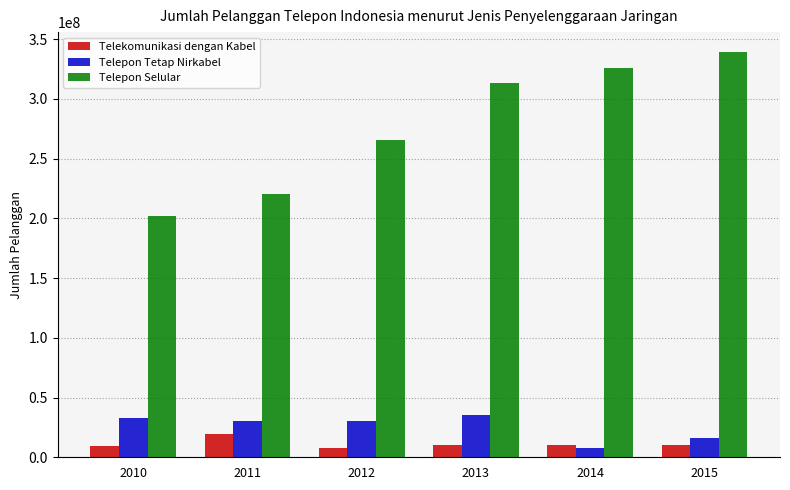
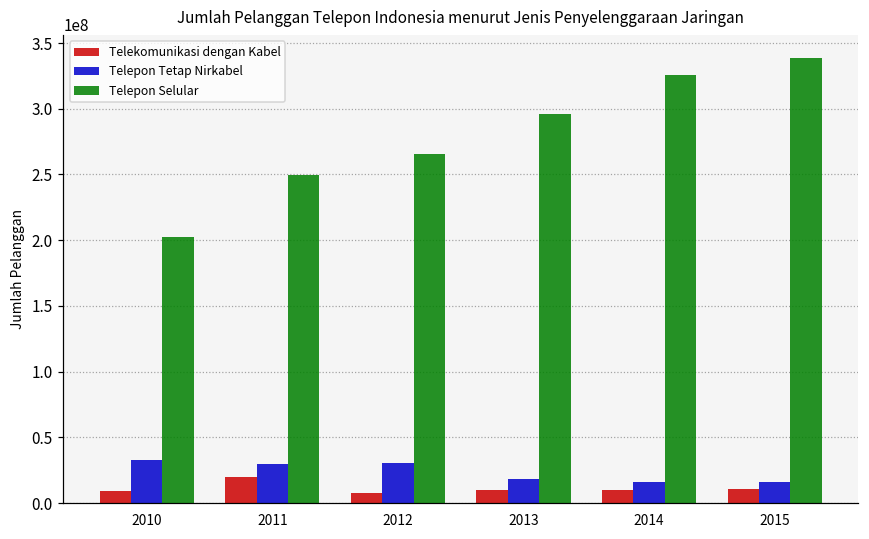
  {
    "Telekomunikasi dengan Kabel": {
      "2010": 9000000,
      "2011": 20000000,
      "2012": 8000000,
      "2013": 10000000,
      "2014": 10000000,
      "2015": 10000000
    },
    "Telepon Tetap Nirkabel": {
      "2010": 33000000,
      "2011": 30000000,
      "2012": 30000000,
-     "2013": 35000000,
-     "2014": 8000000,
+     "2013": 18000000,
+     "2014": 16000000,
      "2015": 16000000
    },
    "Telepon Selular": {
      "2010": 202000000,
-     "2011": 220000000,
+     "2011": 250000000,
      "2012": 266000000,
-     "2013": 313000000,
+     "2013": 296000000,
      "2014": 326000000,
      "2015": 339000000
    }
  }
